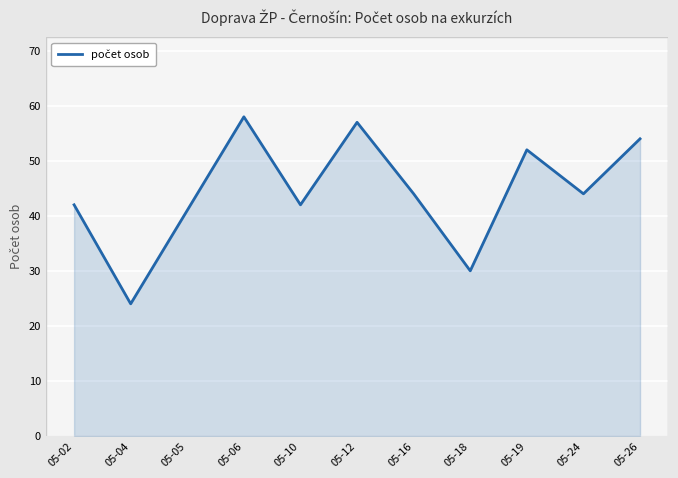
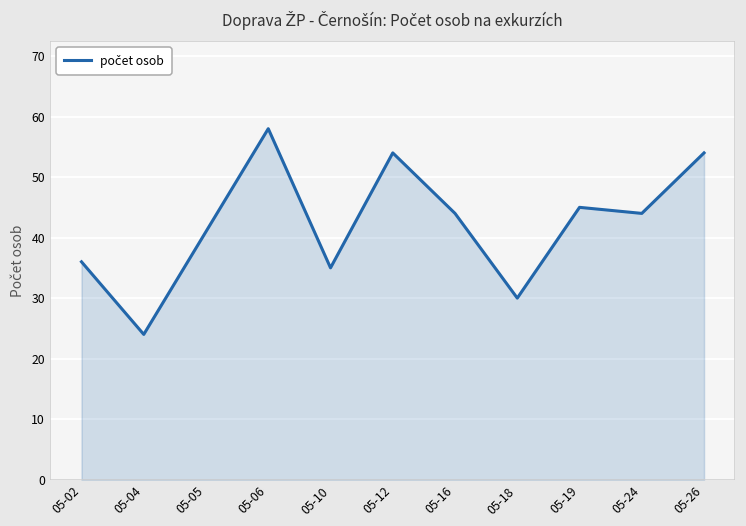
  {
-   "05-02": 42,
+   "05-02": 36,
    "05-04": 24,
    "05-05": 41,
    "05-06": 58,
-   "05-10": 42,
-   "05-12": 57,
+   "05-10": 35,
+   "05-12": 54,
    "05-16": 44,
    "05-18": 30,
-   "05-19": 52,
+   "05-19": 45,
    "05-24": 44,
    "05-26": 54
  }
